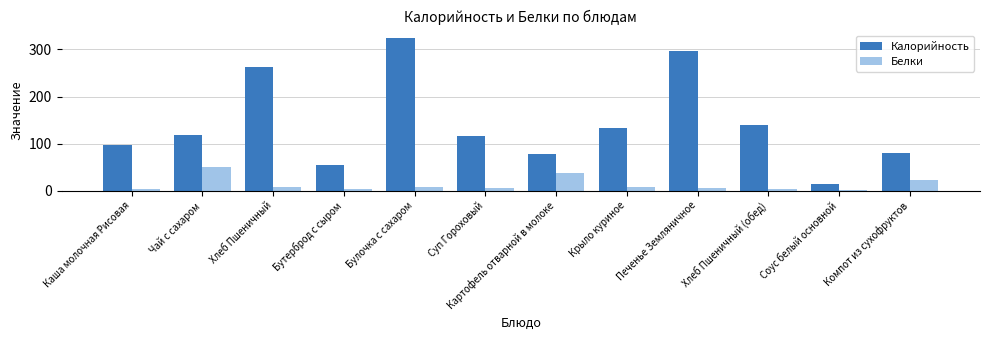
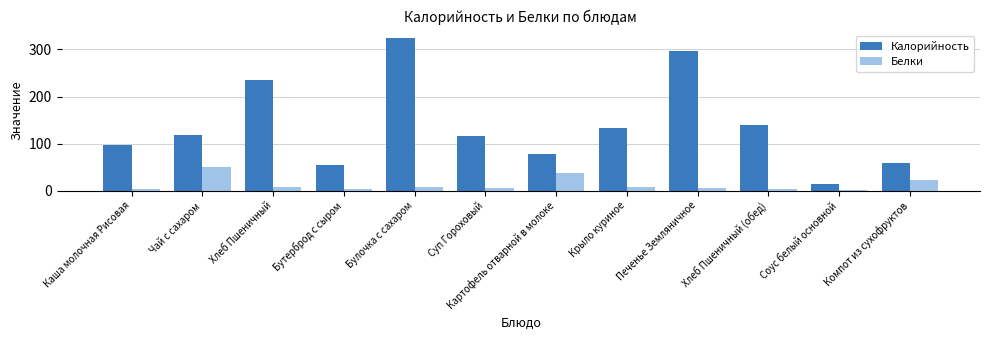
  {
    "Калорийность": {
      "Каша молочная Рисовая": 100,
      "Чай с сахаром": 120,
-     "Хлеб Пшеничный": 260,
+     "Хлеб Пшеничный": 230,
      "Бутерброд с сыром": 50,
      "Булочка с сахаром": 320,
      "Суп Гороховый": 120,
      "Картофель отварной в молоке": 80,
      "Крыло куриное": 130,
      "Печенье Земляничное": 300,
      "Хлеб Пшеничный (обед)": 140,
      "Соус белый основной": 10,
-     "Компот из сухофруктов": 80
+     "Компот из сухофруктов": 60
    },
    "Белки": {
      "Чай с сахаром": 50,
      "Хлеб Пшеничный": 10,
      "Булочка с сахаром": 10,
      "Картофель отварной в молоке": 40,
      "Крыло куриное": 10,
      "Печенье Земляничное": 10,
      "Компот из сухофруктов": 20
    }
  }
